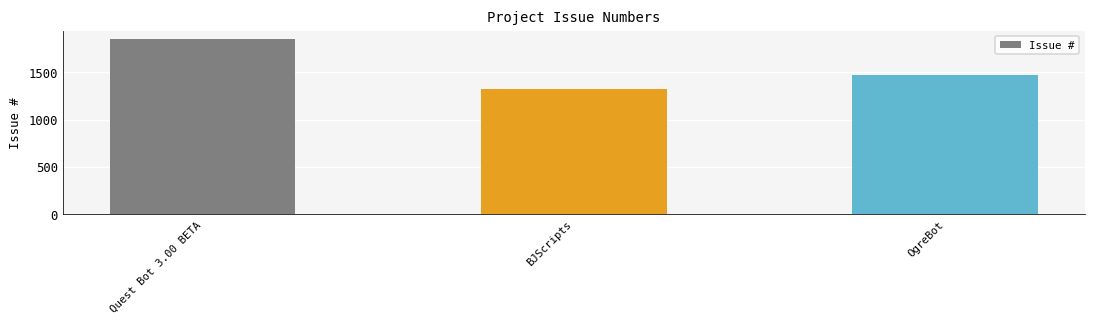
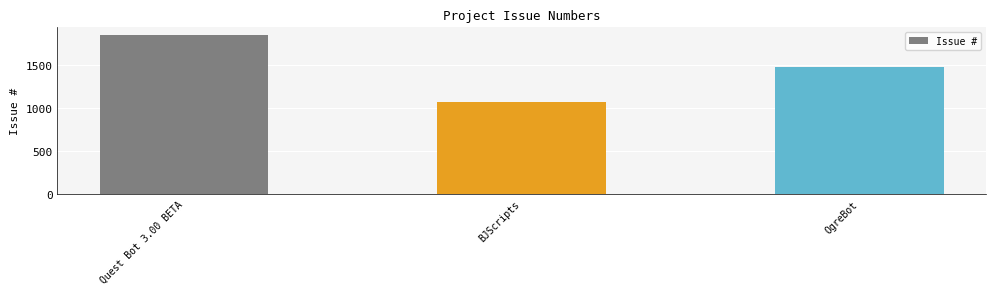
  {
    "Quest Bot 3.00 BETA": 1900,
-   "BJScripts": 1300,
+   "BJScripts": 1100,
    "OgreBot": 1500
  }
